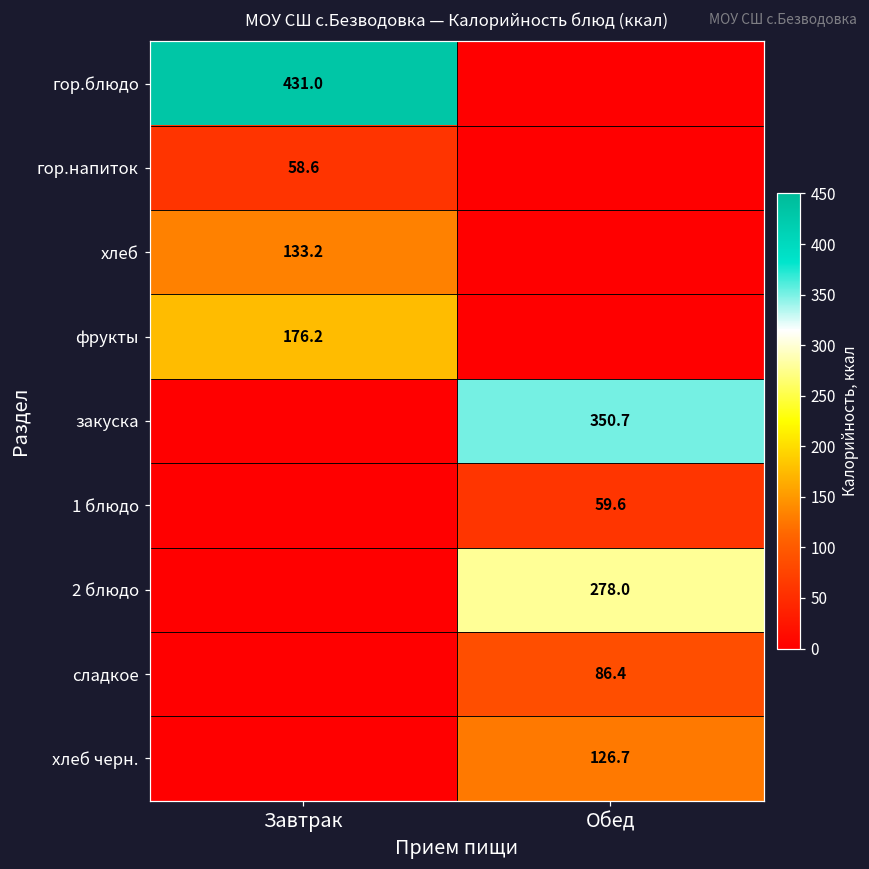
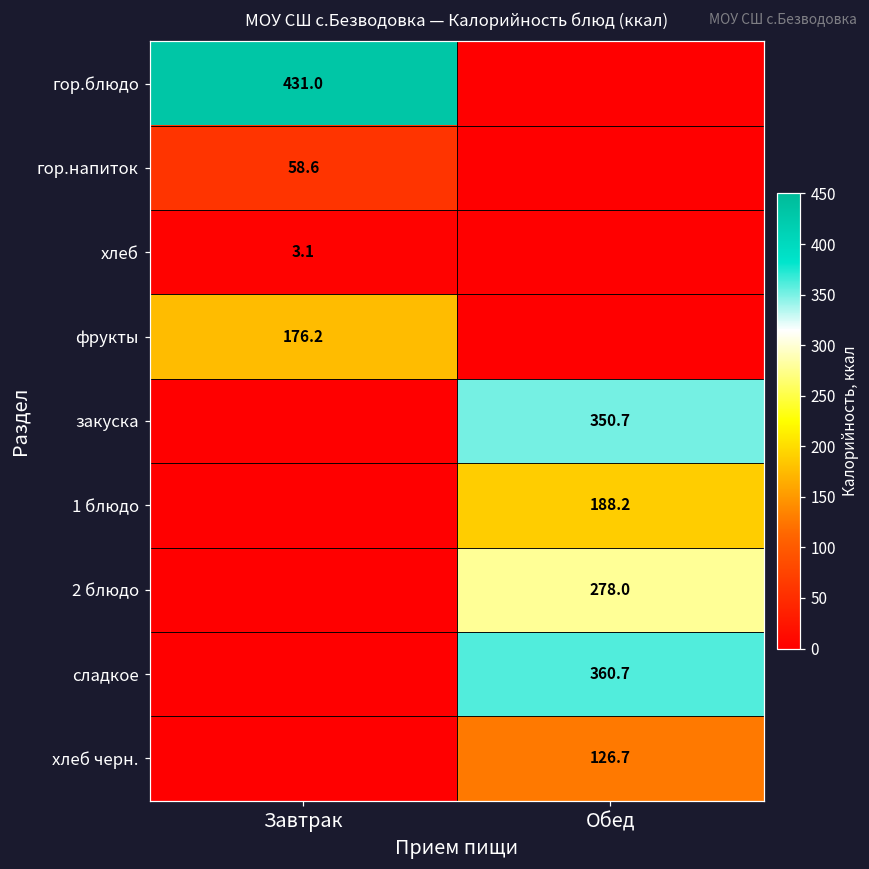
  {
    "гор.блюдо": {
      "Завтрак": 431.0
    },
    "гор.напиток": {
      "Завтрак": 58.6
    },
    "хлеб": {
-     "Завтрак": 133.2
+     "Завтрак": 3.1
    },
    "фрукты": {
      "Завтрак": 176.2
    },
    "закуска": {
      "Обед": 350.7
    },
    "1 блюдо": {
-     "Обед": 59.6
+     "Обед": 188.2
    },
    "2 блюдо": {
      "Обед": 278.0
    },
    "сладкое": {
-     "Обед": 86.4
+     "Обед": 360.7
    },
    "хлеб черн.": {
      "Обед": 126.7
    }
  }
